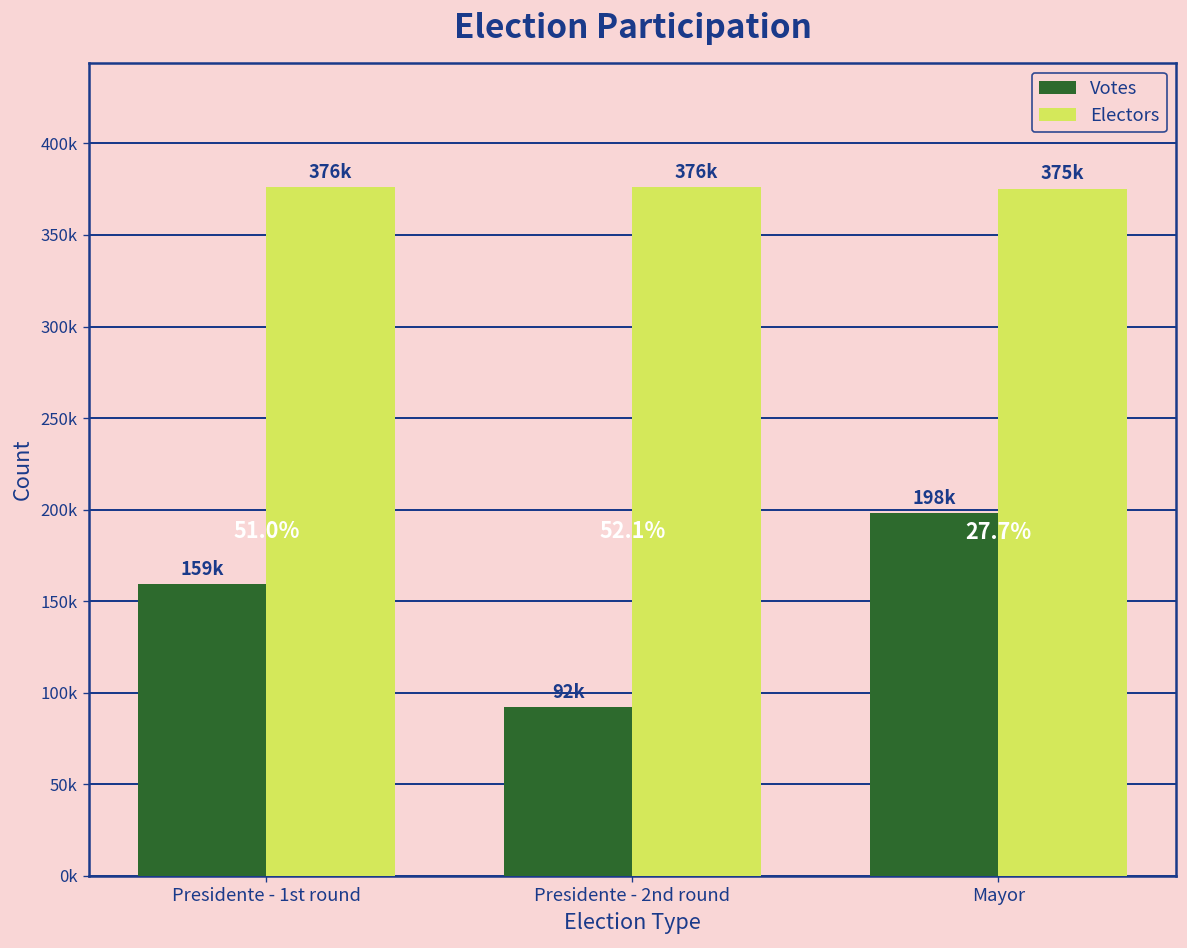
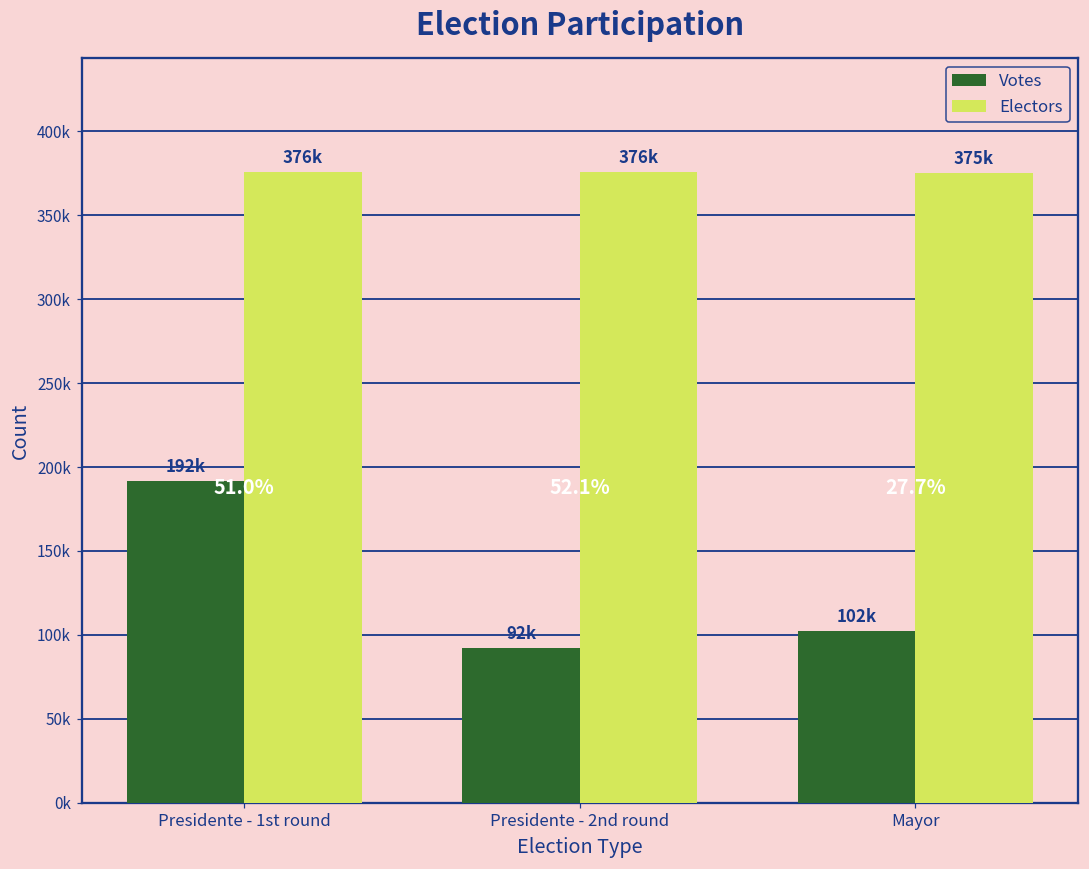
  {
    "Votes": {
-     "Presidente - 1st round": "159k",
+     "Presidente - 1st round": "192k",
      "Presidente - 2nd round": "92k",
-     "Mayor": "198k"
+     "Mayor": "102k"
    },
    "Electors": {
      "Presidente - 1st round": "376k",
      "Presidente - 2nd round": "376k",
      "Mayor": "375k"
    }
  }
